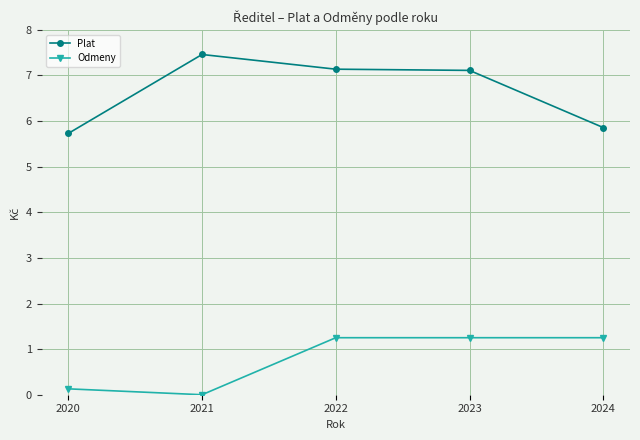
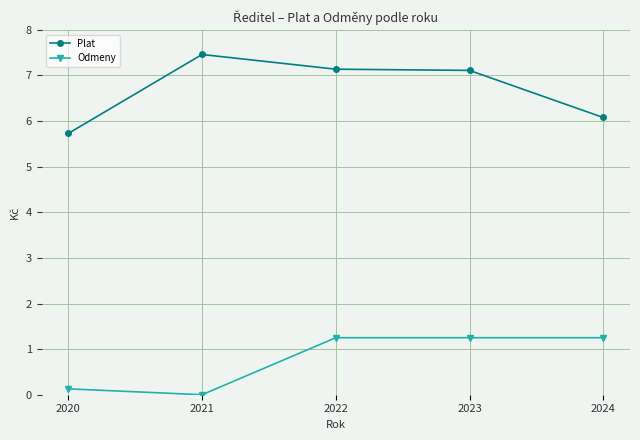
  {
    "Plat": {
      "2020": 5.7,
      "2021": 7.5,
      "2022": 7.1,
      "2023": 7.1,
-     "2024": 5.9
+     "2024": 6.1
    },
    "Odmeny": {
      "2020": 0.1,
      "2021": 0.0,
      "2022": 1.3,
      "2023": 1.3,
      "2024": 1.3
    }
  }
